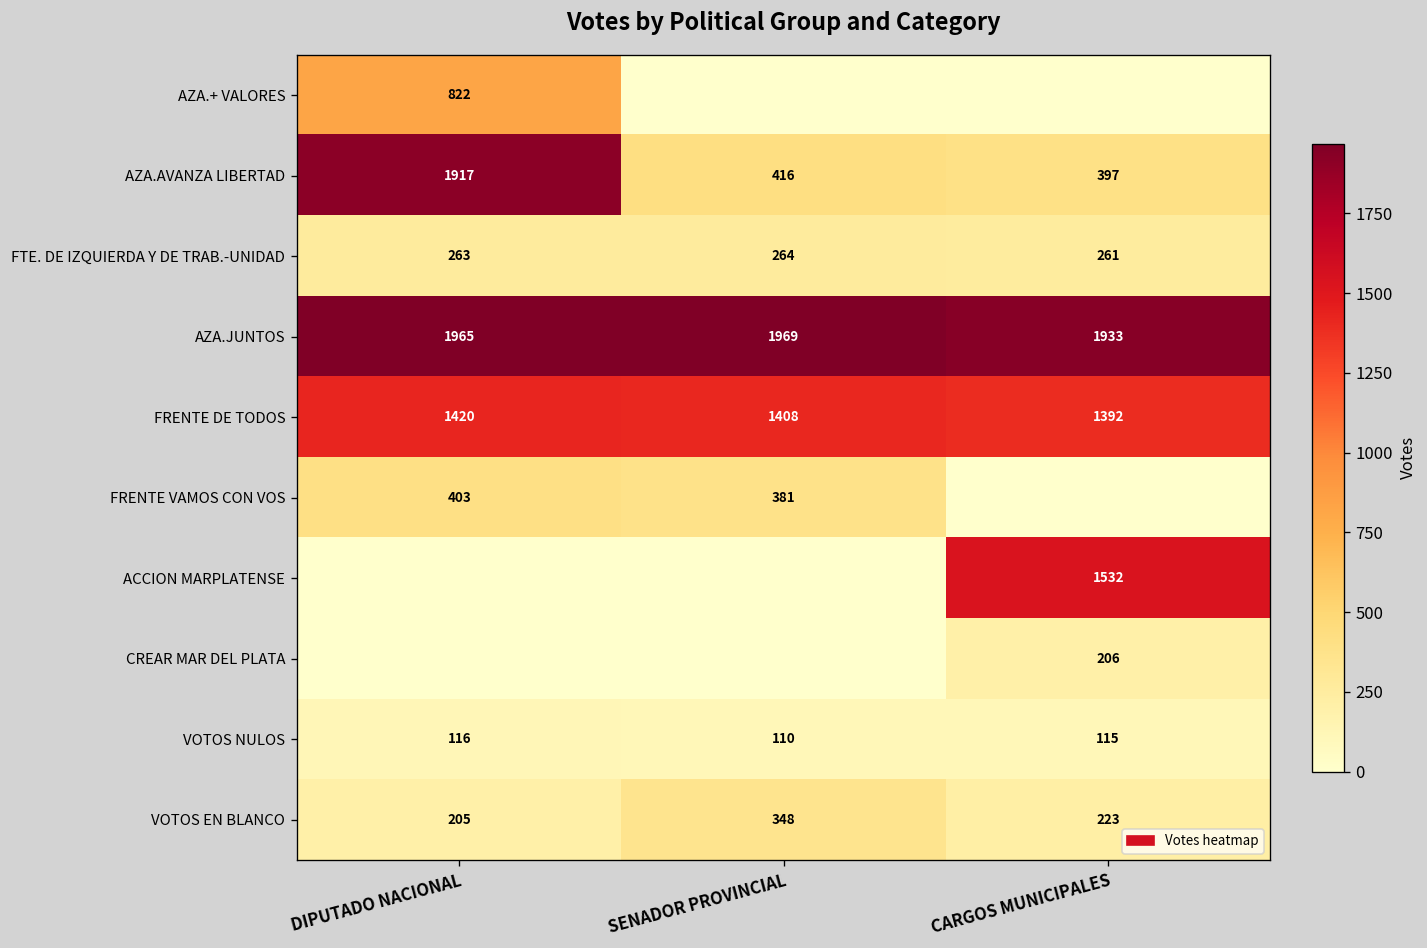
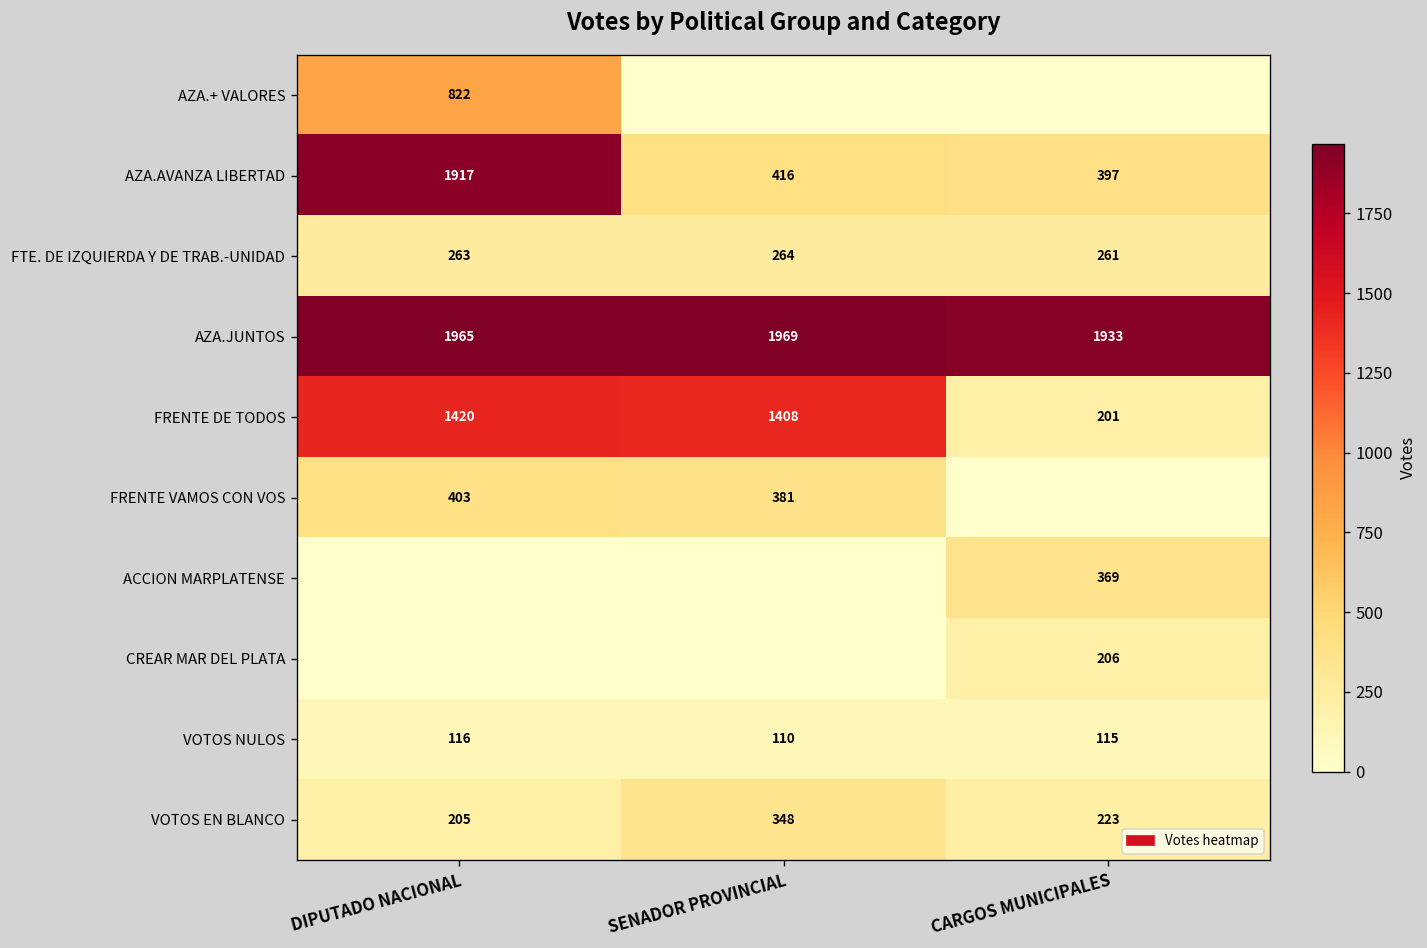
  {
    "AZA.+ VALORES": {
      "DIPUTADO NACIONAL": 822
    },
    "AZA.AVANZA LIBERTAD": {
      "DIPUTADO NACIONAL": 1917,
      "SENADOR PROVINCIAL": 416,
      "CARGOS MUNICIPALES": 397
    },
    "FTE. DE IZQUIERDA Y DE TRAB.-UNIDAD": {
      "DIPUTADO NACIONAL": 263,
      "SENADOR PROVINCIAL": 264,
      "CARGOS MUNICIPALES": 261
    },
    "AZA.JUNTOS": {
      "DIPUTADO NACIONAL": 1965,
      "SENADOR PROVINCIAL": 1969,
      "CARGOS MUNICIPALES": 1933
    },
    "FRENTE DE TODOS": {
      "DIPUTADO NACIONAL": 1420,
      "SENADOR PROVINCIAL": 1408,
-     "CARGOS MUNICIPALES": 1392
+     "CARGOS MUNICIPALES": 201
    },
    "FRENTE VAMOS CON VOS": {
      "DIPUTADO NACIONAL": 403,
      "SENADOR PROVINCIAL": 381
    },
    "ACCION MARPLATENSE": {
-     "CARGOS MUNICIPALES": 1532
+     "CARGOS MUNICIPALES": 369
    },
    "CREAR MAR DEL PLATA": {
      "CARGOS MUNICIPALES": 206
    },
    "VOTOS NULOS": {
      "DIPUTADO NACIONAL": 116,
      "SENADOR PROVINCIAL": 110,
      "CARGOS MUNICIPALES": 115
    },
    "VOTOS EN BLANCO": {
      "DIPUTADO NACIONAL": 205,
      "SENADOR PROVINCIAL": 348,
      "CARGOS MUNICIPALES": 223
    }
  }
